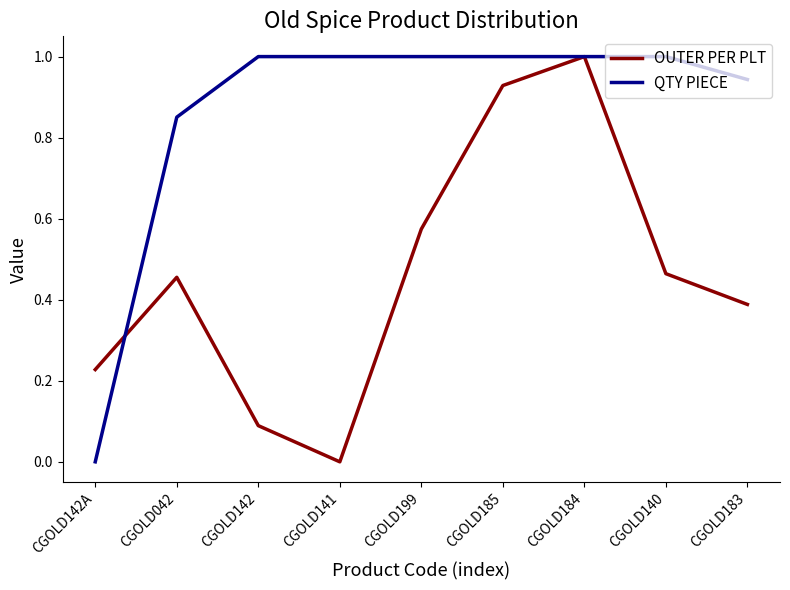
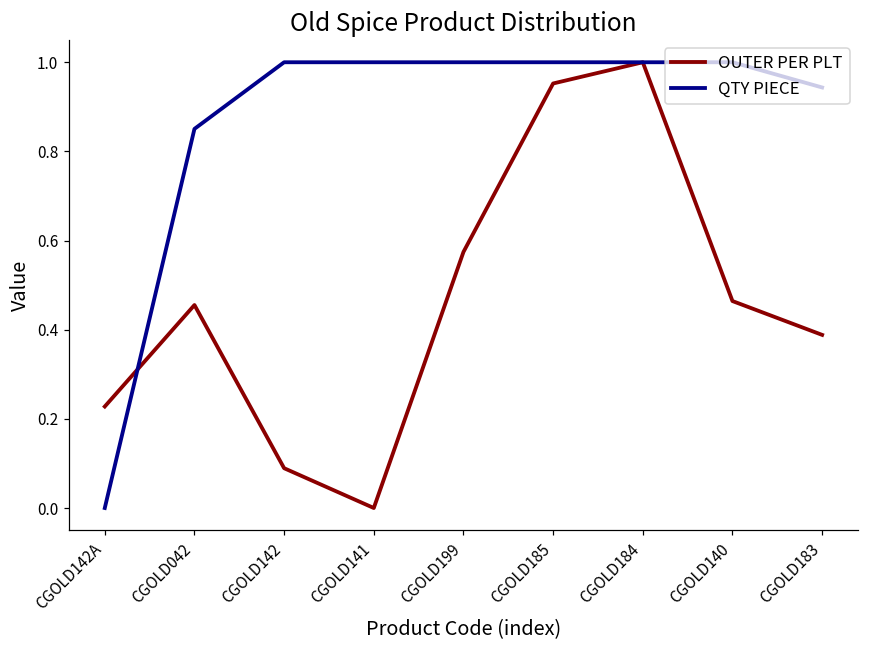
  {
    "OUTER PER PLT": {
      "CGOLD142A": 0.23,
      "CGOLD042": 0.46,
      "CGOLD142": 0.09,
      "CGOLD141": 0.00,
      "CGOLD199": 0.57,
-     "CGOLD185": 0.93,
+     "CGOLD185": 0.95,
      "CGOLD140": 0.46,
      "CGOLD183": 0.39
    },
    "QTY PIECE": {
      "CGOLD142A": 0.00,
      "CGOLD042": 0.85,
      "CGOLD142": 1.00,
      "CGOLD141": 1.00,
      "CGOLD199": 1.00,
      "CGOLD185": 1.00
    }
  }
